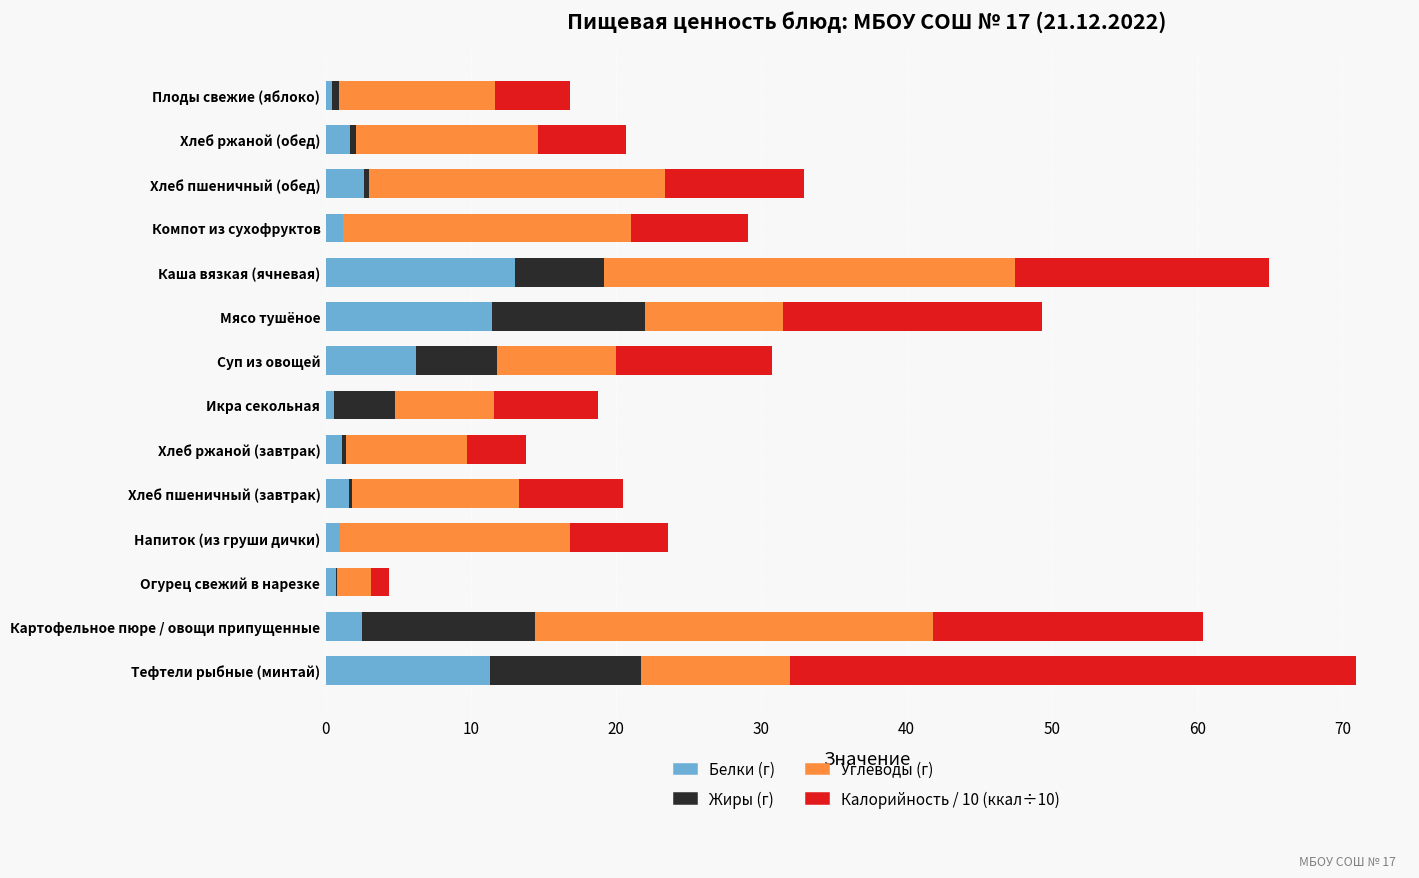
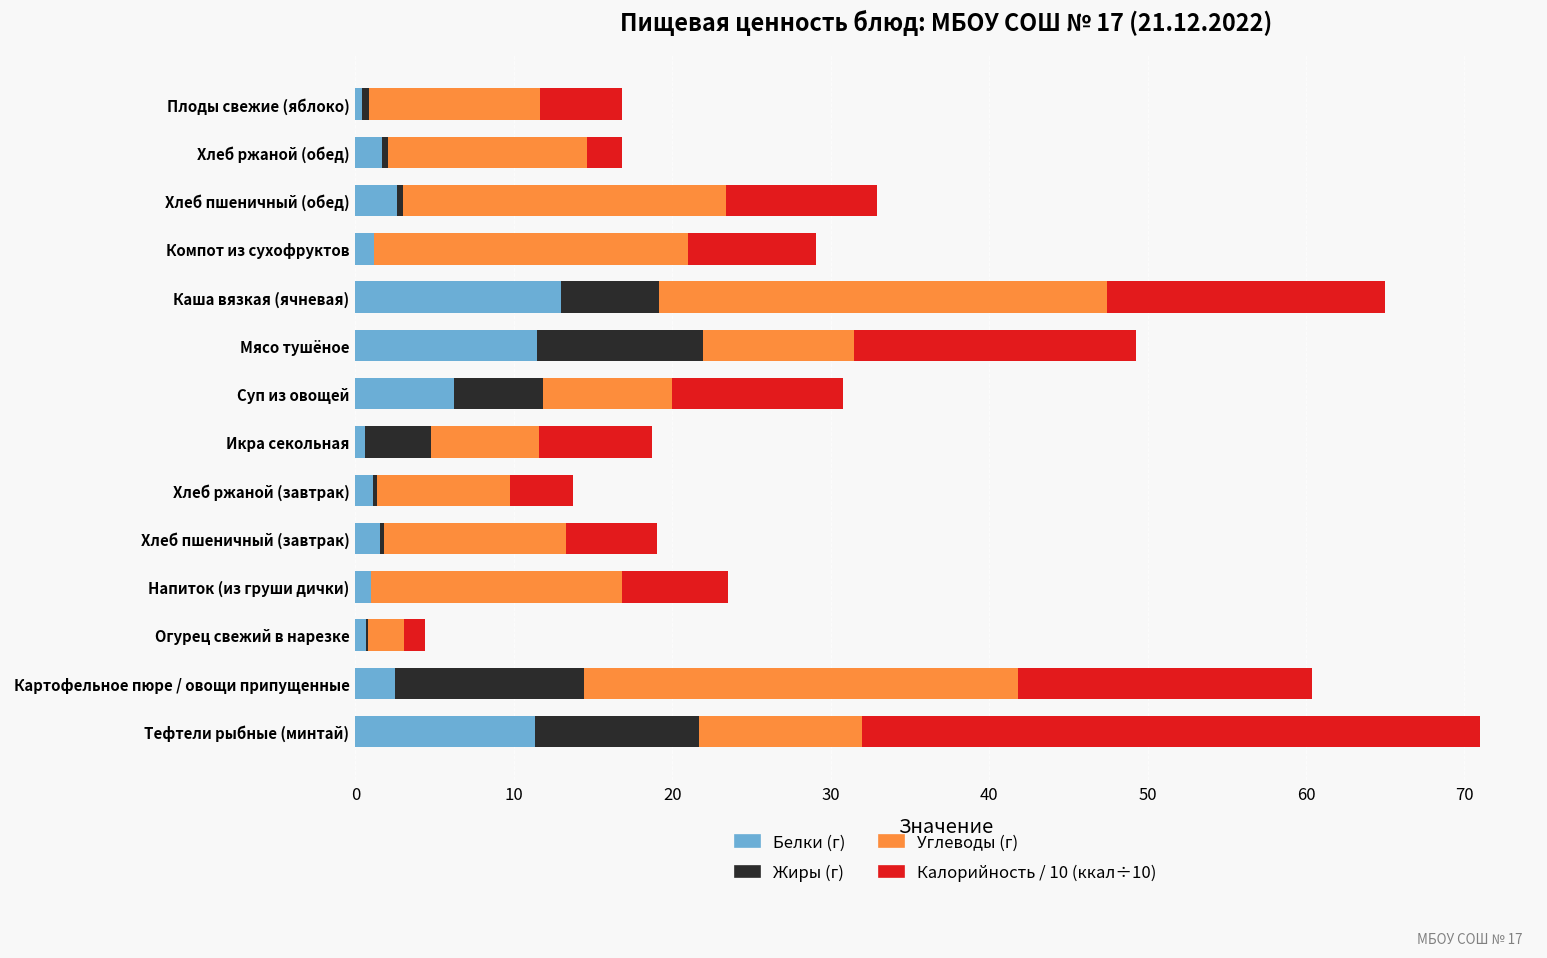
  {
    "Белки (г)": {
      "Плоды свежие (яблоко)": 0.4,
      "Хлеб ржаной (обед)": 1.7,
      "Хлеб пшеничный (обед)": 2.6,
      "Компот из сухофруктов": 1.2,
      "Каша вязкая (ячневая)": 13.0,
      "Мясо тушёное": 11.5,
      "Суп из овощей": 6.2,
      "Икра секольная": 0.6,
      "Хлеб ржаной (завтрак)": 1.1,
      "Хлеб пшеничный (завтрак)": 1.6,
      "Напиток (из груши дички)": 1.0,
      "Огурец свежий в нарезке": 0.7,
      "Картофельное пюре / овощи припущенные": 2.5,
      "Тефтели рыбные (минтай)": 11.3
    },
    "Жиры (г)": {
      "Плоды свежие (яблоко)": 0.4,
      "Хлеб ржаной (обед)": 0.4,
      "Хлеб пшеничный (обед)": 0.3,
      "Компот из сухофруктов": 0.0,
      "Каша вязкая (ячневая)": 6.2,
      "Мясо тушёное": 10.5,
      "Суп из овощей": 5.6,
      "Икра секольная": 4.2,
      "Хлеб ржаной (завтрак)": 0.2,
      "Хлеб пшеничный (завтрак)": 0.2,
      "Напиток (из груши дички)": 0.0,
      "Картофельное пюре / овощи припущенные": 11.9,
      "Тефтели рыбные (минтай)": 10.4
    },
    "Углеводы (г)": {
      "Плоды свежие (яблоко)": 10.8,
      "Хлеб ржаной (обед)": 12.6,
      "Хлеб пшеничный (обед)": 20.4,
      "Компот из сухофруктов": 19.8,
      "Каша вязкая (ячневая)": 28.3,
      "Мясо тушёное": 9.5,
      "Суп из овощей": 8.2,
      "Икра секольная": 6.8,
      "Хлеб ржаной (завтрак)": 8.4,
      "Хлеб пшеничный (завтрак)": 11.5,
      "Напиток (из груши дички)": 15.8,
      "Огурец свежий в нарезке": 2.3,
      "Картофельное пюре / овощи припущенные": 27.4,
      "Тефтели рыбные (минтай)": 10.3
    },
    "Калорийность / 10 (ккал÷10)": {
      "Плоды свежие (яблоко)": 5.2,
-     "Хлеб ржаной (обед)": 6.0,
+     "Хлеб ржаной (обед)": 2.2,
      "Хлеб пшеничный (обед)": 9.5,
      "Компот из сухофруктов": 8.1,
      "Каша вязкая (ячневая)": 17.5,
      "Мясо тушёное": 17.8,
      "Суп из овощей": 10.8,
      "Икра секольная": 7.1,
      "Хлеб ржаной (завтрак)": 4.0,
-     "Хлеб пшеничный (завтрак)": 7.2,
+     "Хлеб пшеничный (завтрак)": 5.7,
      "Напиток (из груши дички)": 6.7,
      "Огурец свежий в нарезке": 1.3,
      "Картофельное пюре / овощи припущенные": 18.6,
      "Тефтели рыбные (минтай)": 39.0
    }
  }
